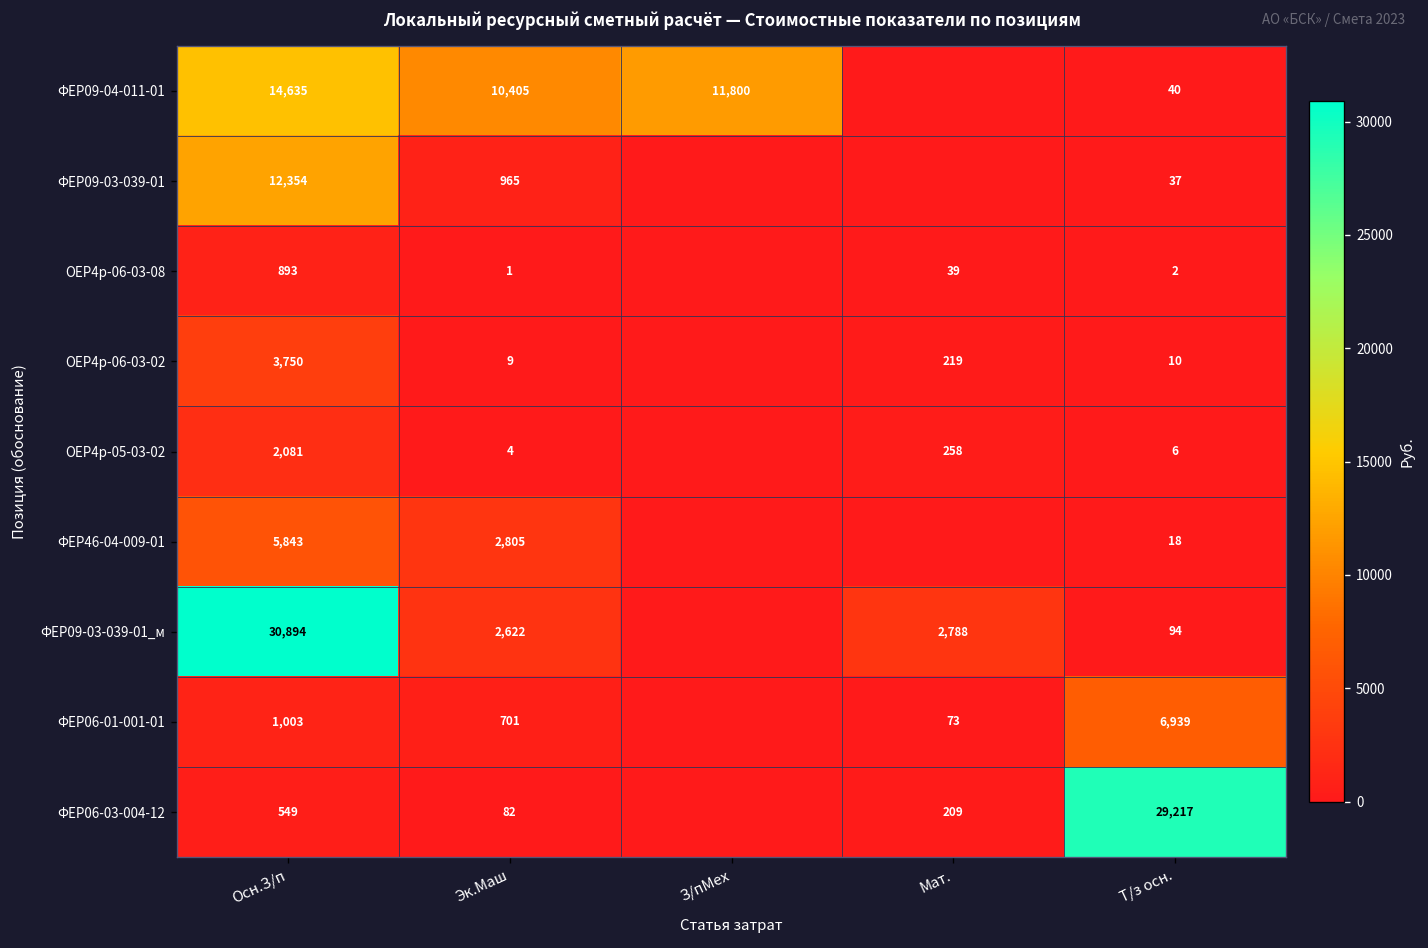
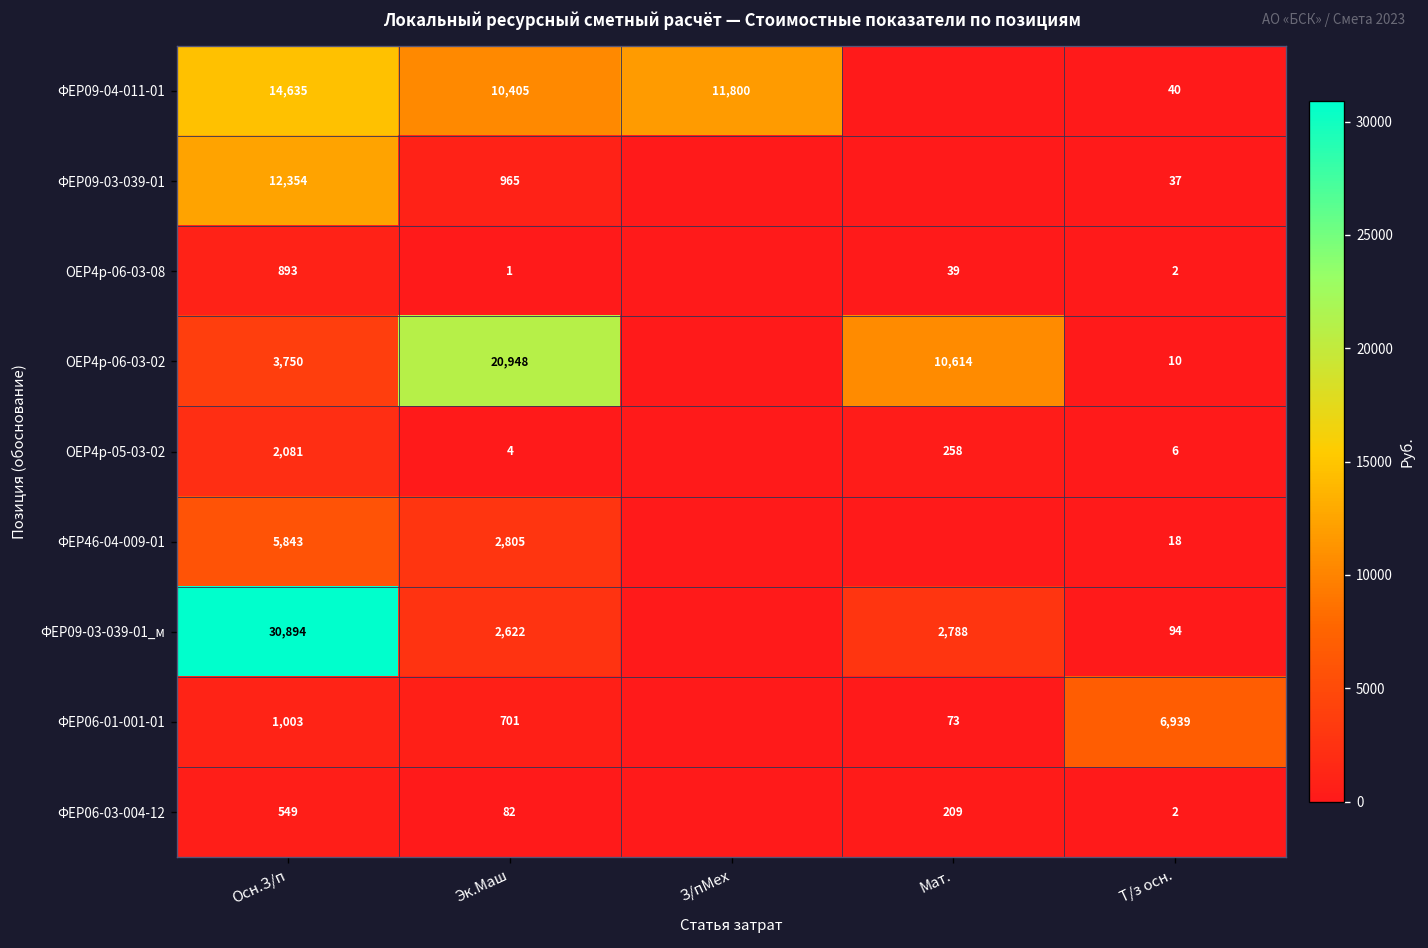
  {
    "ФЕР09-04-011-01": {
      "Осн.З/п": "14,635",
      "Эк.Маш": "10,405",
      "З/пМех": "11,800",
      "Т/з осн.": "40"
    },
    "ФЕР09-03-039-01": {
      "Осн.З/п": "12,354",
      "Эк.Маш": "965",
      "Т/з осн.": "37"
    },
    "ОЕР4р-06-03-08": {
      "Осн.З/п": "893",
      "Эк.Маш": "1",
      "Мат.": "39",
      "Т/з осн.": "2"
    },
    "ОЕР4р-06-03-02": {
      "Осн.З/п": "3,750",
-     "Эк.Маш": "9",
-     "Мат.": "219",
+     "Эк.Маш": "20,948",
+     "Мат.": "10,614",
      "Т/з осн.": "10"
    },
    "ОЕР4р-05-03-02": {
      "Осн.З/п": "2,081",
      "Эк.Маш": "4",
      "Мат.": "258",
      "Т/з осн.": "6"
    },
    "ФЕР46-04-009-01": {
      "Осн.З/п": "5,843",
      "Эк.Маш": "2,805",
      "Т/з осн.": "18"
    },
    "ФЕР09-03-039-01_м": {
      "Осн.З/п": "30,894",
      "Эк.Маш": "2,622",
      "Мат.": "2,788",
      "Т/з осн.": "94"
    },
    "ФЕР06-01-001-01": {
      "Осн.З/п": "1,003",
      "Эк.Маш": "701",
      "Мат.": "73",
      "Т/з осн.": "6,939"
    },
    "ФЕР06-03-004-12": {
      "Осн.З/п": "549",
      "Эк.Маш": "82",
      "Мат.": "209",
-     "Т/з осн.": "29,217"
+     "Т/з осн.": "2"
    }
  }
